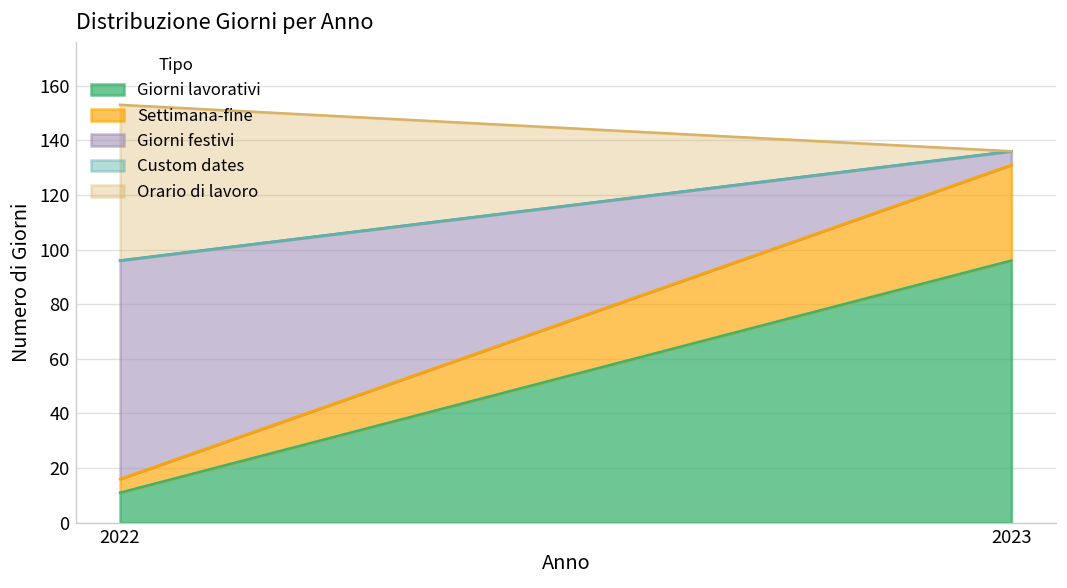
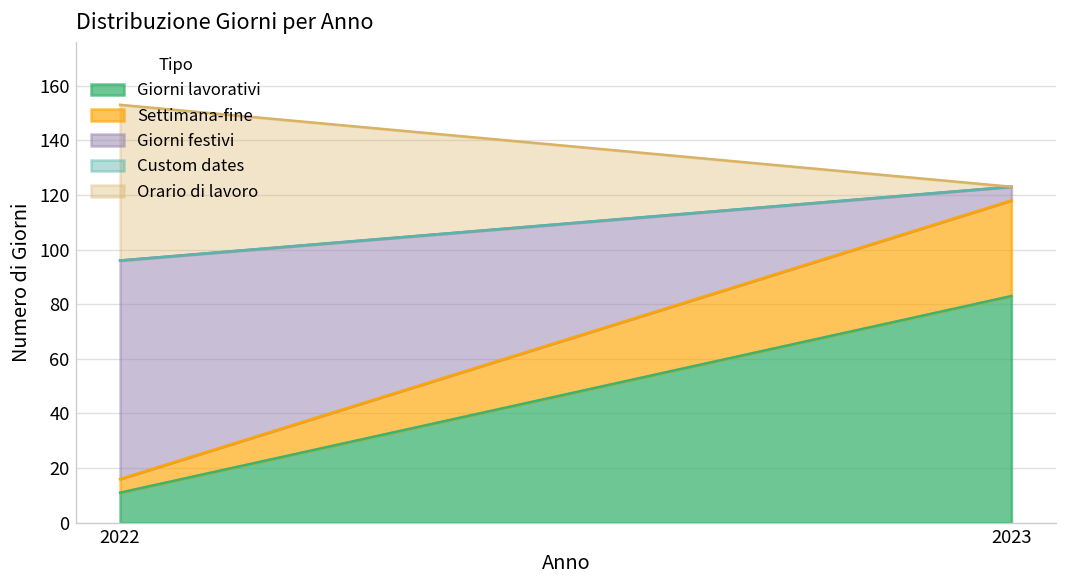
  {
    "Giorni lavorativi": {
      "2022": 11,
-     "2023": 96
+     "2023": 83
    },
    "Settimana-fine": {
      "2022": 5,
      "2023": 35
    },
    "Orario di lavoro": {
      "2022": 57
    }
  }
